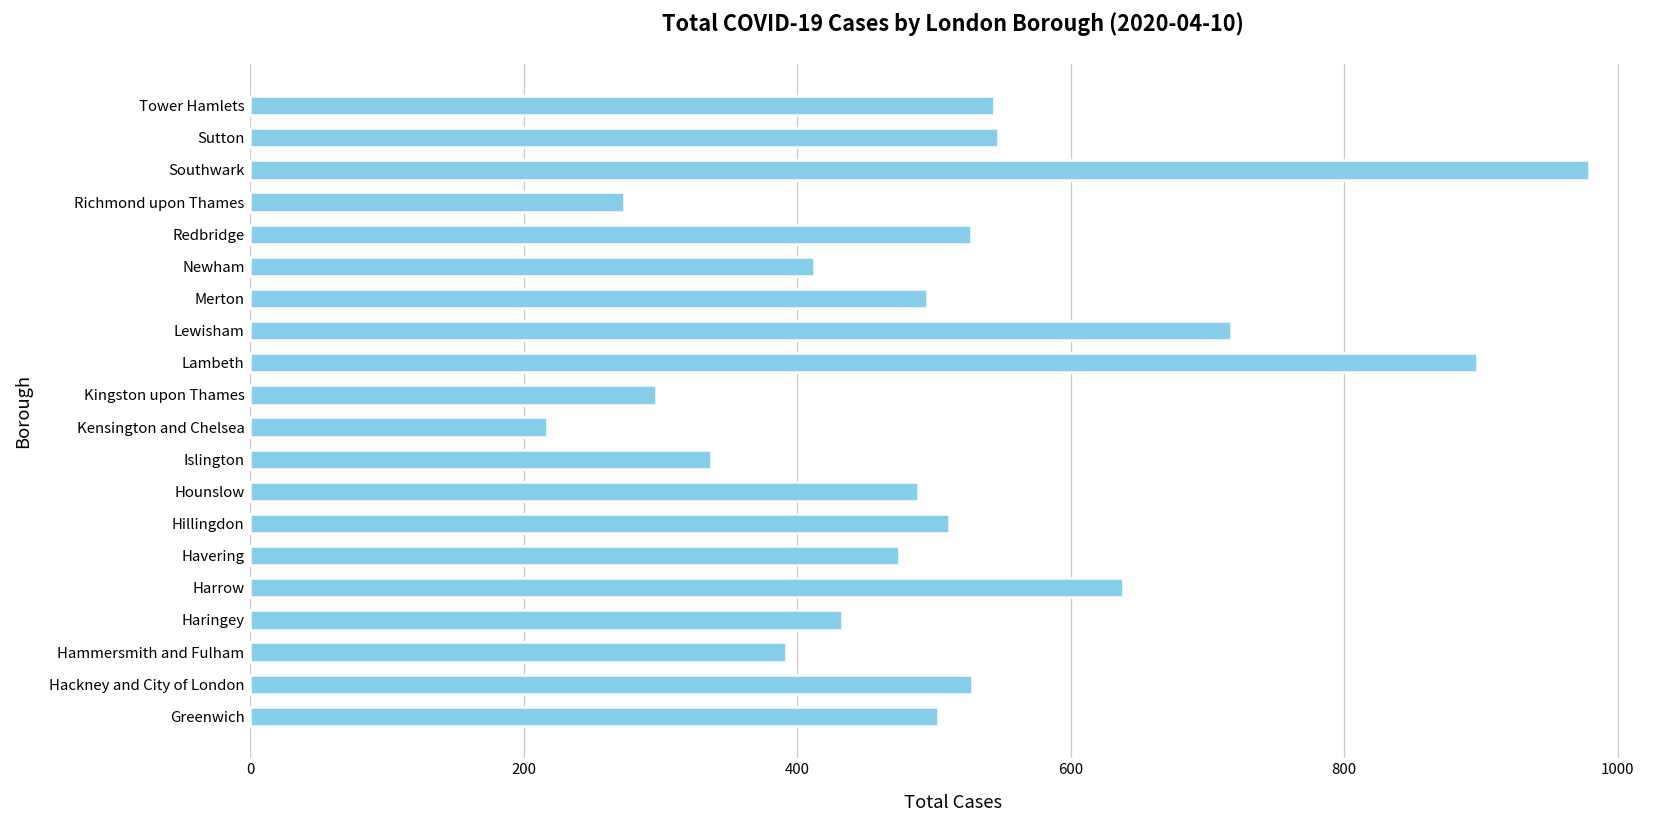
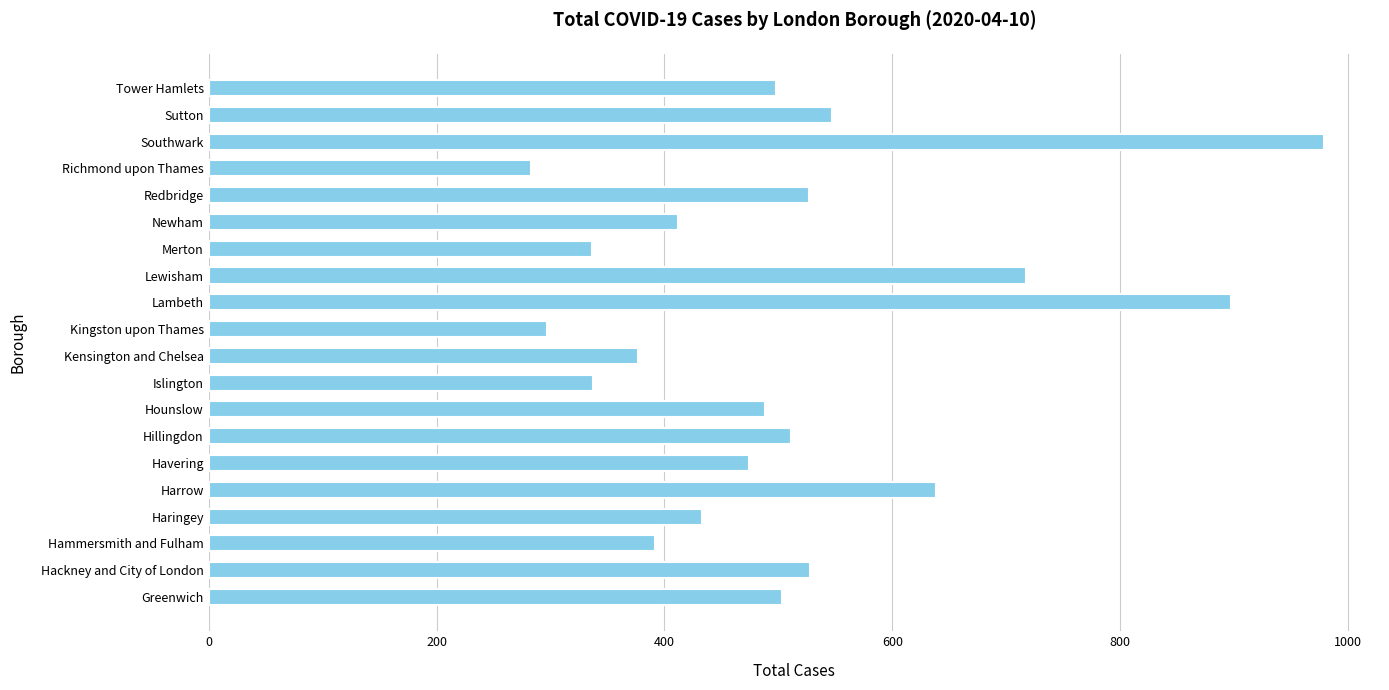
  {
-   "Tower Hamlets": 544,
+   "Tower Hamlets": 498,
    "Sutton": 547,
    "Southwark": 979,
-   "Richmond upon Thames": 273,
+   "Richmond upon Thames": 283,
    "Redbridge": 527,
    "Newham": 412,
-   "Merton": 495,
+   "Merton": 336,
    "Lewisham": 717,
    "Lambeth": 897,
    "Kingston upon Thames": 297,
-   "Kensington and Chelsea": 217,
+   "Kensington and Chelsea": 377,
    "Islington": 337,
    "Hounslow": 488,
    "Hillingdon": 511,
    "Havering": 474,
    "Harrow": 638,
    "Haringey": 433,
    "Hammersmith and Fulham": 392,
    "Hackney and City of London": 528,
    "Greenwich": 503
  }
